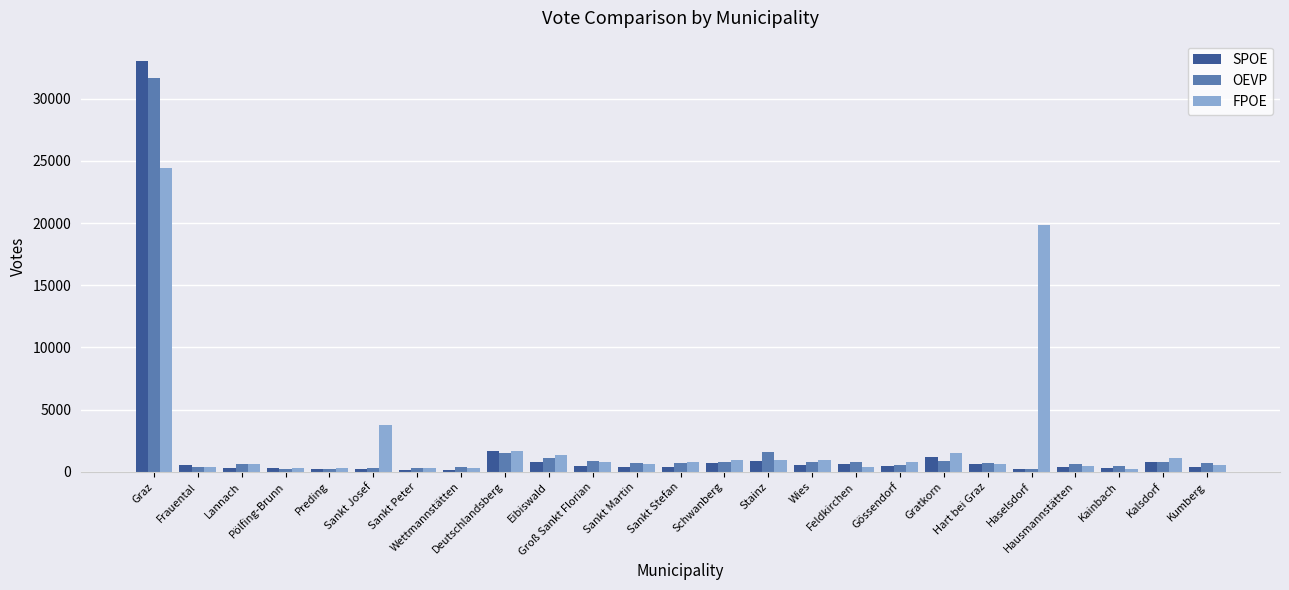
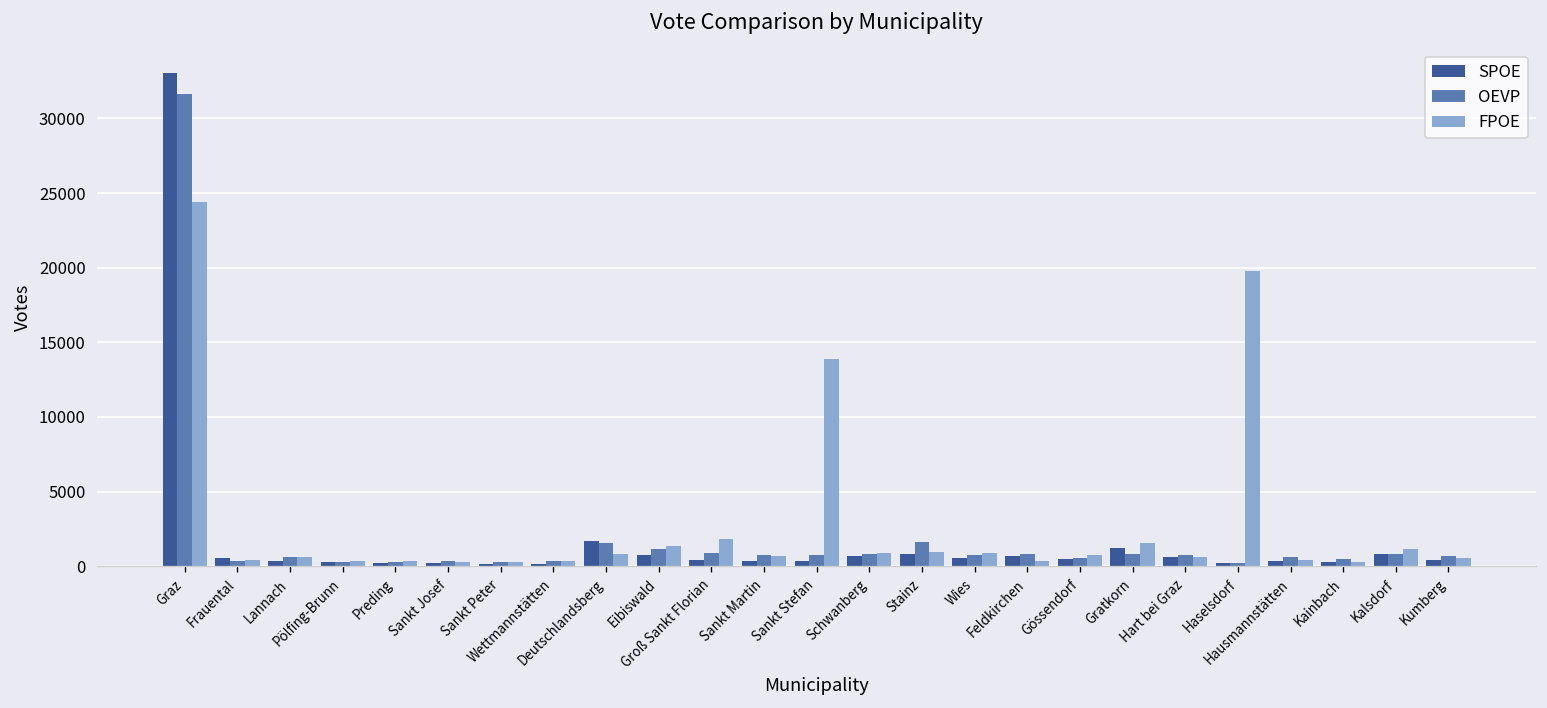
  {
    "FPOE": {
      "Graz": 24400,
      "Frauental": 400,
      "Lannach": 600,
      "Pölfing-Brunn": 300,
      "Preding": 400,
-     "Sankt Josef": 3800,
+     "Sankt Josef": 300,
      "Sankt Peter": 300,
      "Wettmannstätten": 300,
-     "Deutschlandsberg": 1700,
+     "Deutschlandsberg": 800,
      "Eibiswald": 1400,
-     "Groß Sankt Florian": 800,
+     "Groß Sankt Florian": 1800,
      "Sankt Martin": 700,
-     "Sankt Stefan": 800,
+     "Sankt Stefan": 13900,
      "Schwanberg": 900,
      "Stainz": 1000,
      "Wies": 900,
      "Feldkirchen": 400,
      "Gössendorf": 800,
      "Gratkorn": 1500,
      "Hart bei Graz": 600,
      "Haselsdorf": 19800,
      "Hausmannstätten": 400,
      "Kainbach": 300,
      "Kalsdorf": 1100,
      "Kumberg": 500
    }
  }
